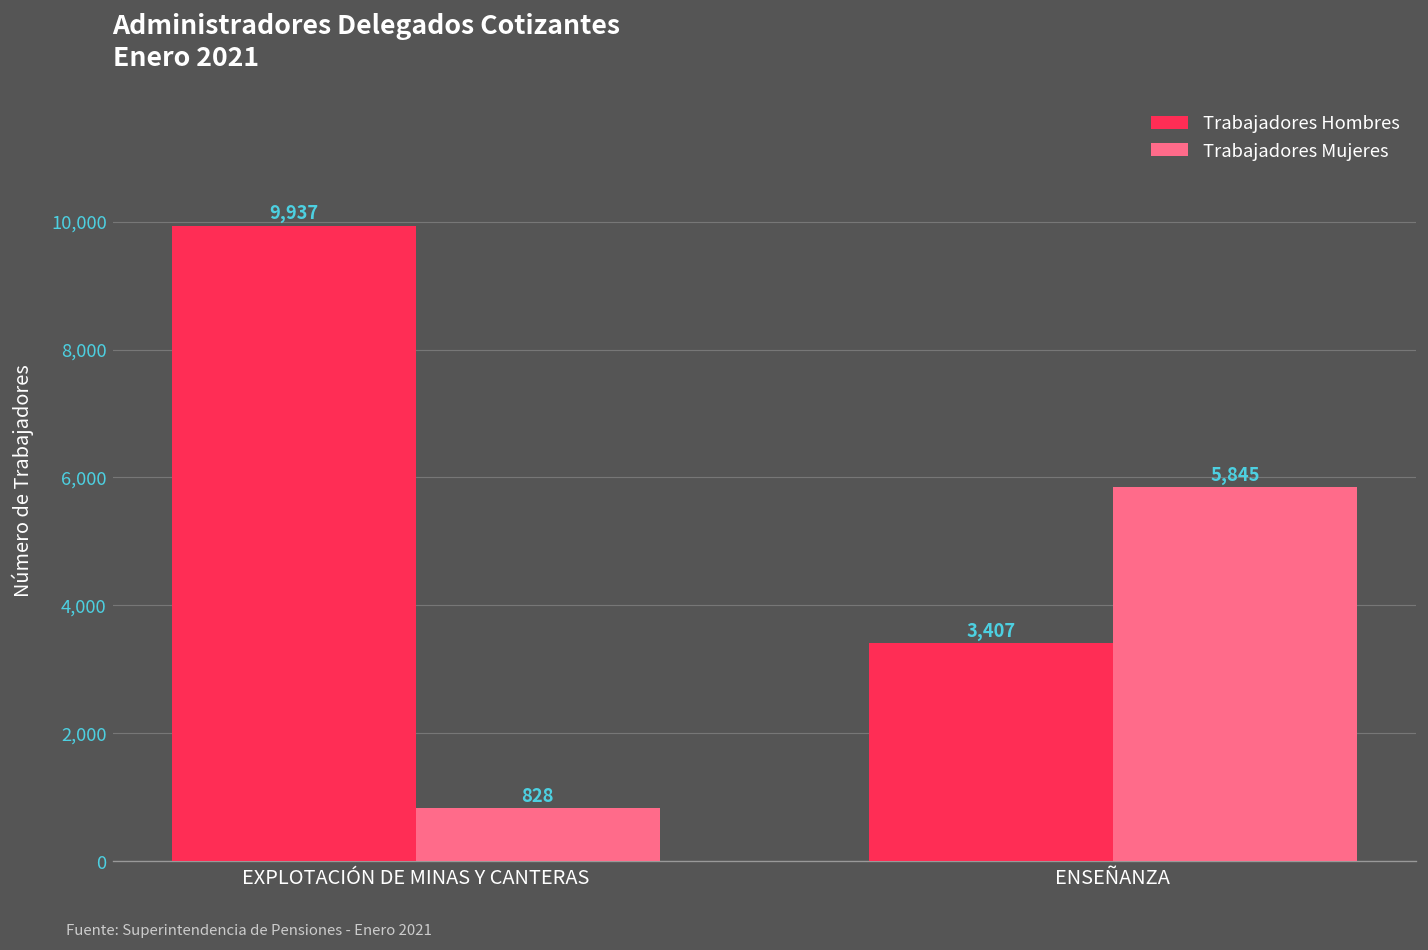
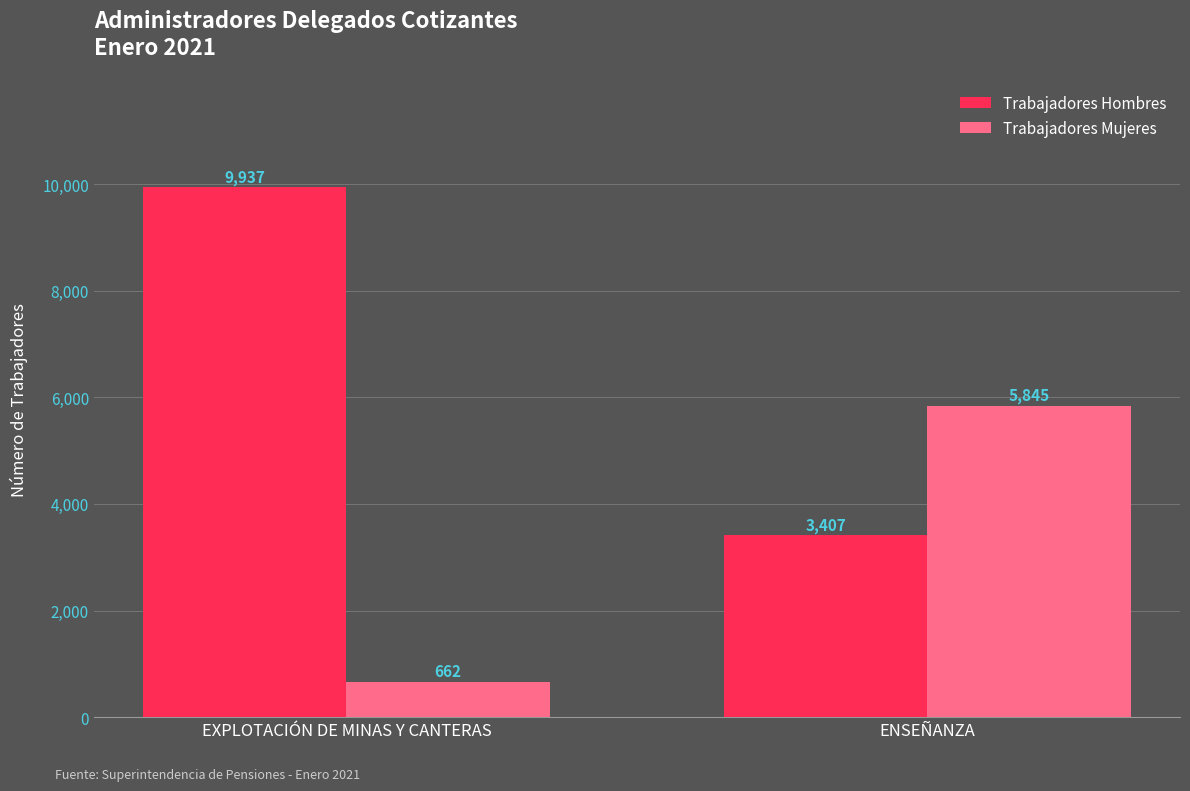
  {
    "Trabajadores Hombres": {
      "EXPLOTACIÓN DE MINAS Y CANTERAS": "9,937",
      "ENSEÑANZA": "3,407"
    },
    "Trabajadores Mujeres": {
-     "EXPLOTACIÓN DE MINAS Y CANTERAS": "828",
+     "EXPLOTACIÓN DE MINAS Y CANTERAS": "662",
      "ENSEÑANZA": "5,845"
    }
  }
